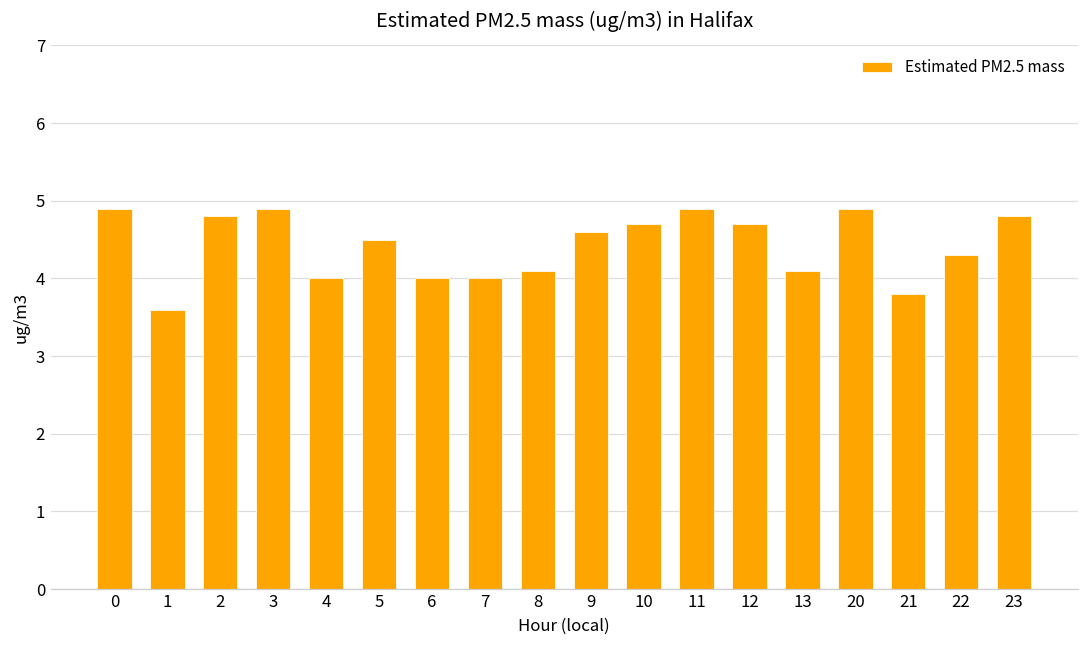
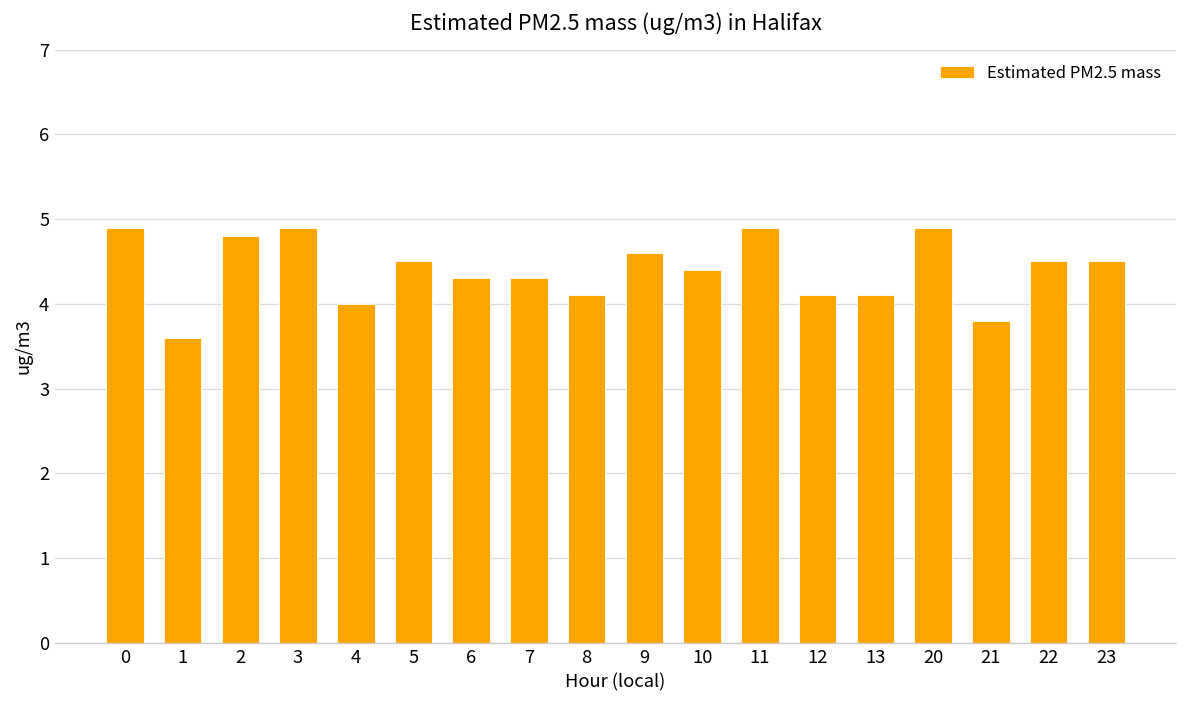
  {
    "0": 4.9,
    "1": 3.6,
    "2": 4.8,
    "3": 4.9,
    "4": 4.0,
    "5": 4.5,
-   "6": 4.0,
-   "7": 4.0,
+   "6": 4.3,
+   "7": 4.3,
    "8": 4.1,
    "9": 4.6,
-   "10": 4.7,
+   "10": 4.4,
    "11": 4.9,
-   "12": 4.7,
+   "12": 4.1,
    "13": 4.1,
    "20": 4.9,
    "21": 3.8,
-   "22": 4.3,
-   "23": 4.8
+   "22": 4.5,
+   "23": 4.5
  }
